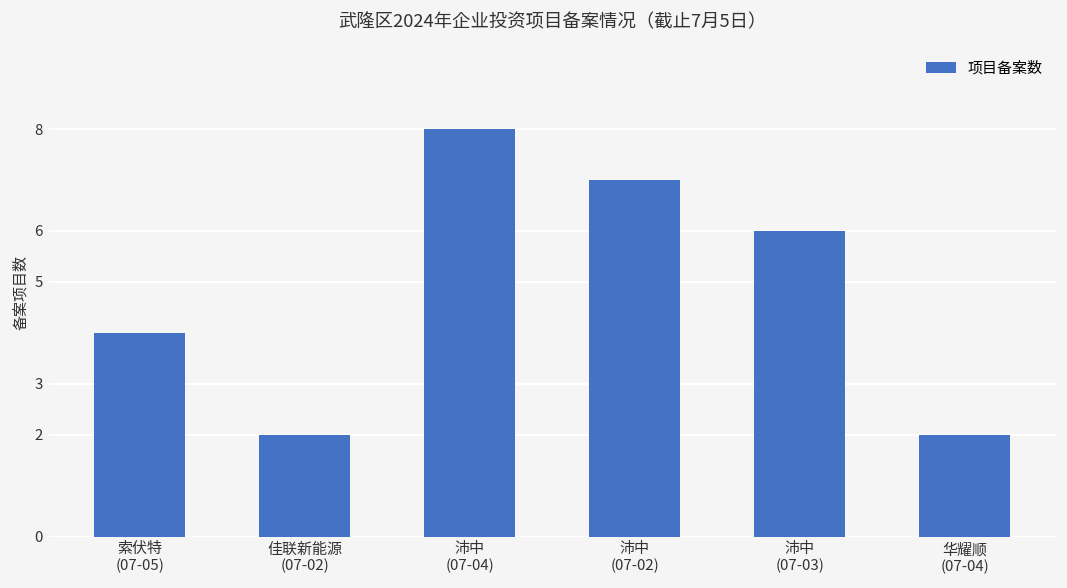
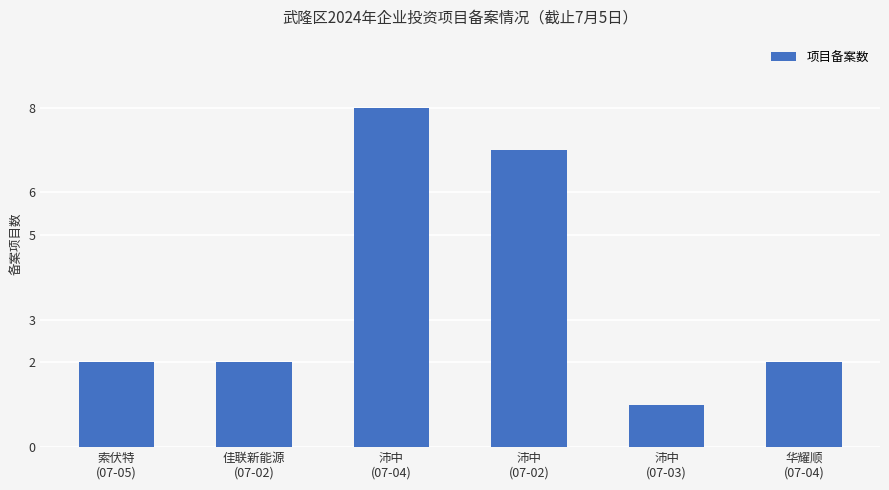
  {
-   "索伏特 (07-05)": 4,
+   "索伏特 (07-05)": 2,
    "佳联新能源 (07-02)": 2,
    "沛中 (07-04)": 8,
    "沛中 (07-02)": 7,
-   "沛中 (07-03)": 6,
+   "沛中 (07-03)": 1,
    "华耀顺 (07-04)": 2
  }
